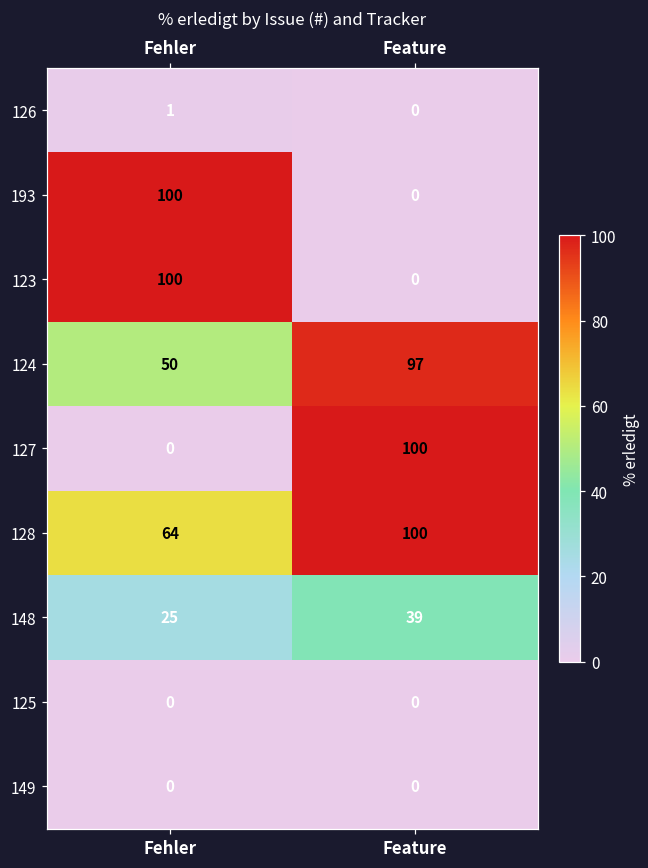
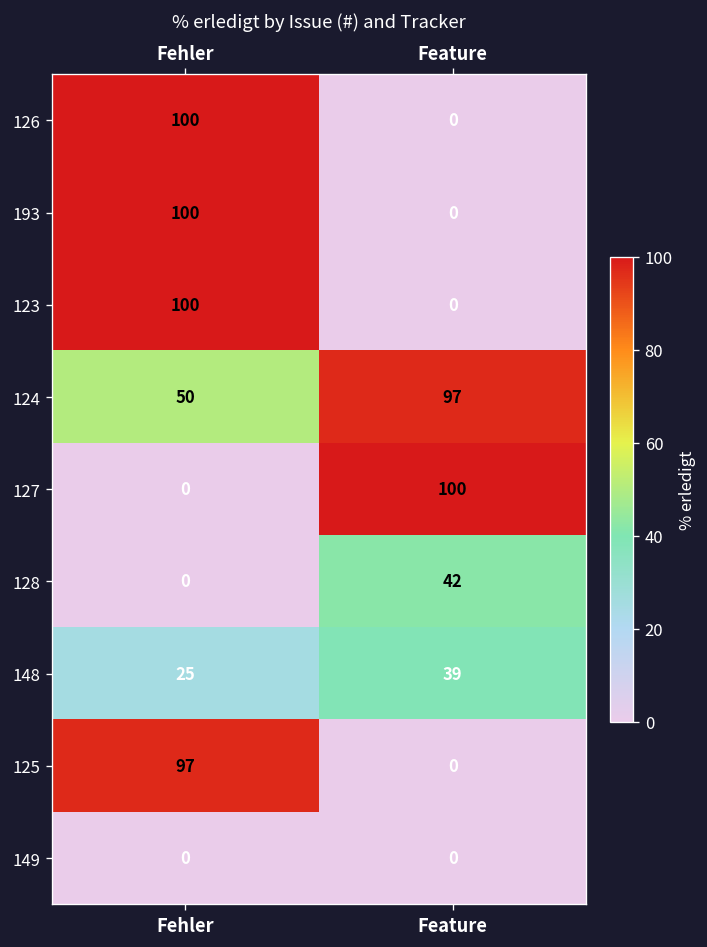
  {
    "126": {
-     "Fehler": 1,
+     "Fehler": 100,
      "Feature": 0
    },
    "193": {
      "Fehler": 100,
      "Feature": 0
    },
    "123": {
      "Fehler": 100,
      "Feature": 0
    },
    "124": {
      "Fehler": 50,
      "Feature": 97
    },
    "127": {
      "Fehler": 0,
      "Feature": 100
    },
    "128": {
-     "Fehler": 64,
-     "Feature": 100
+     "Fehler": 0,
+     "Feature": 42
    },
    "148": {
      "Fehler": 25,
      "Feature": 39
    },
    "125": {
-     "Fehler": 0,
+     "Fehler": 97,
      "Feature": 0
    },
    "149": {
      "Fehler": 0,
      "Feature": 0
    }
  }
